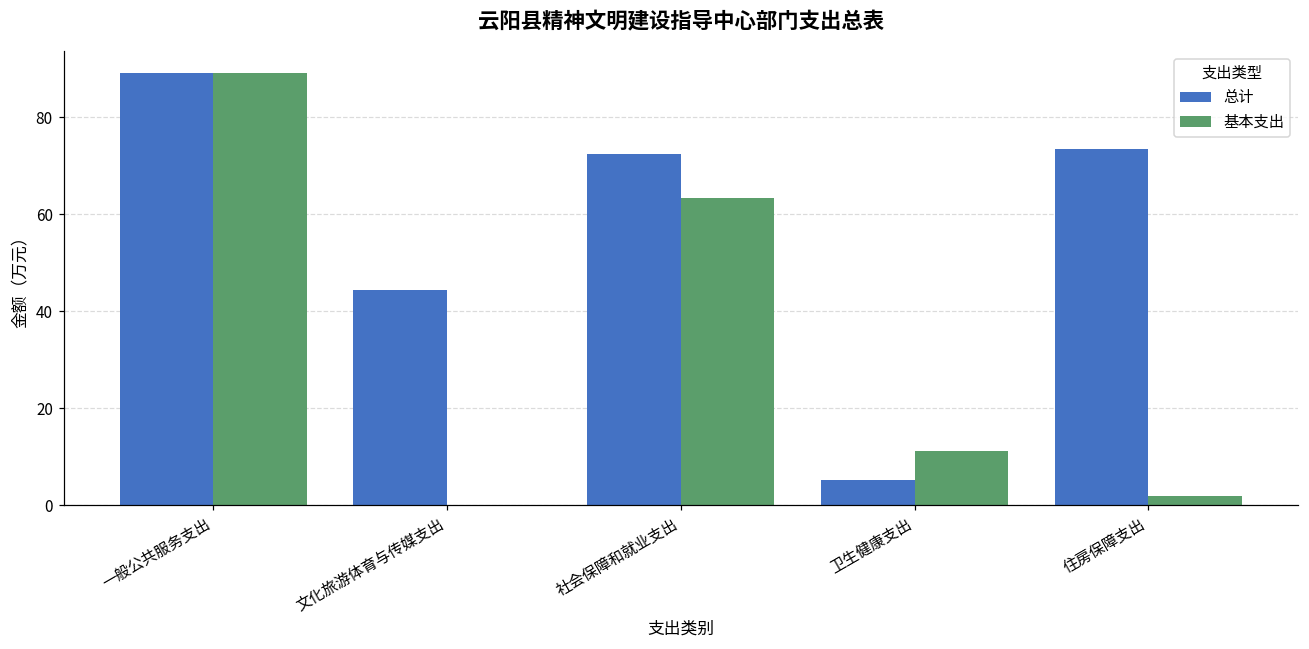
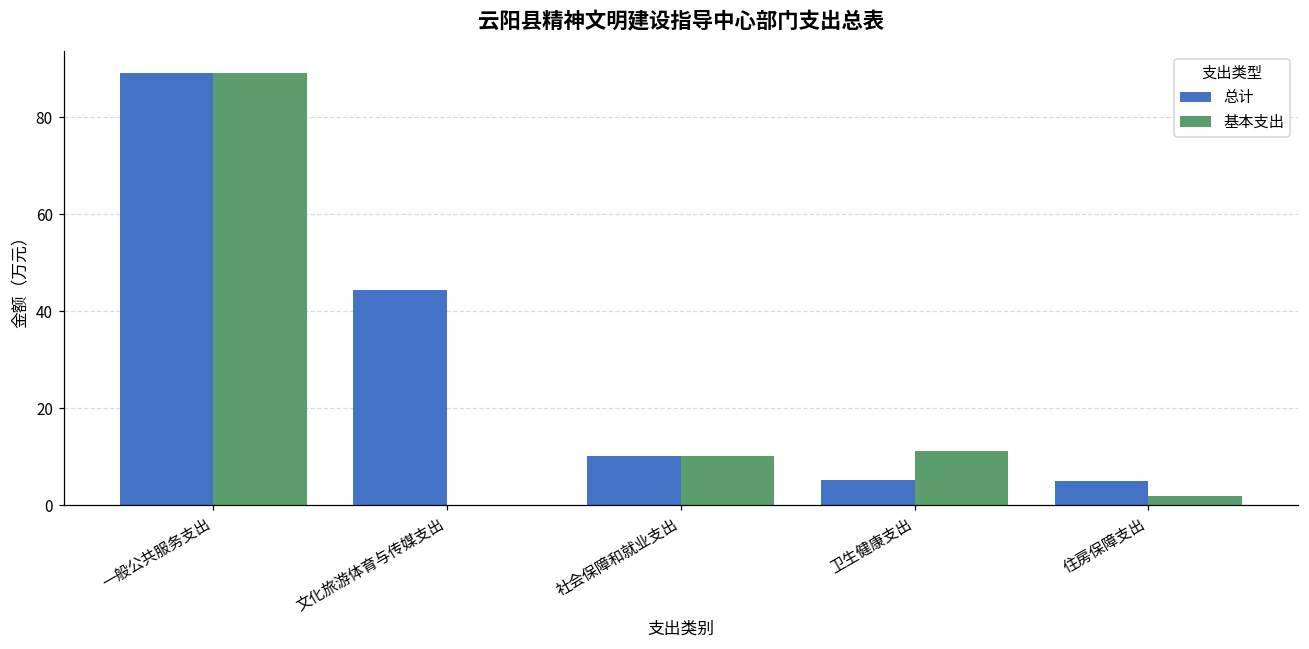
  {
    "总计": {
      "一般公共服务支出": 89,
      "文化旅游体育与传媒支出": 44,
-     "社会保障和就业支出": 72,
+     "社会保障和就业支出": 10,
      "卫生健康支出": 5,
-     "住房保障支出": 74
+     "住房保障支出": 5
    },
    "基本支出": {
      "一般公共服务支出": 89,
      "文化旅游体育与传媒支出": 0,
-     "社会保障和就业支出": 63,
+     "社会保障和就业支出": 10,
      "卫生健康支出": 11,
      "住房保障支出": 2
    }
  }
